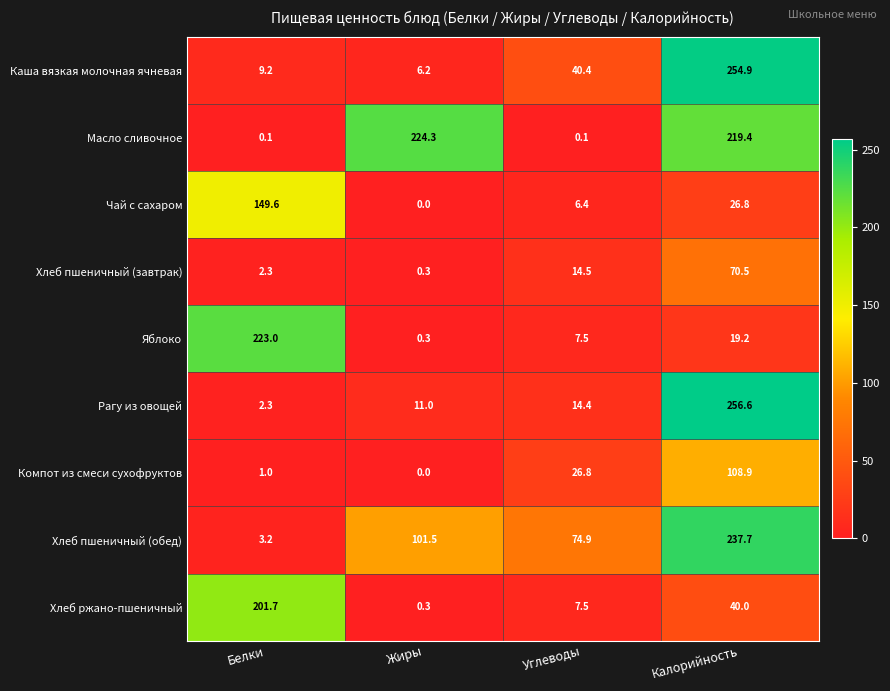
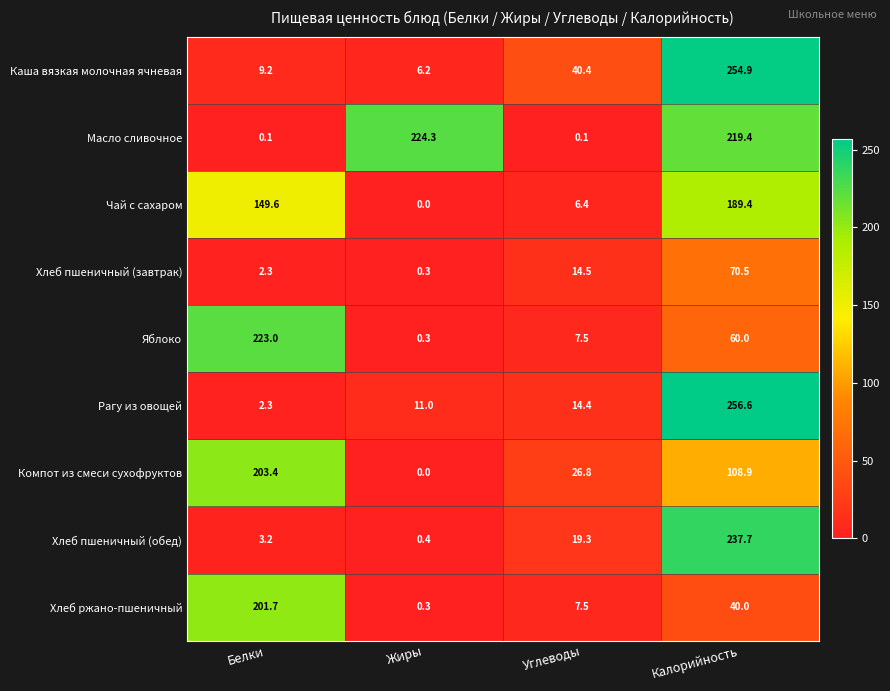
  {
    "Каша вязкая молочная ячневая": {
      "Белки": 9.2,
      "Жиры": 6.2,
      "Углеводы": 40.4,
      "Калорийность": 254.9
    },
    "Масло сливочное": {
      "Белки": 0.1,
      "Жиры": 224.3,
      "Углеводы": 0.1,
      "Калорийность": 219.4
    },
    "Чай с сахаром": {
      "Белки": 149.6,
      "Жиры": 0.0,
      "Углеводы": 6.4,
-     "Калорийность": 26.8
+     "Калорийность": 189.4
    },
    "Хлеб пшеничный (завтрак)": {
      "Белки": 2.3,
      "Жиры": 0.3,
      "Углеводы": 14.5,
      "Калорийность": 70.5
    },
    "Яблоко": {
      "Белки": 223.0,
      "Жиры": 0.3,
      "Углеводы": 7.5,
-     "Калорийность": 19.2
+     "Калорийность": 60.0
    },
    "Рагу из овощей": {
      "Белки": 2.3,
      "Жиры": 11.0,
      "Углеводы": 14.4,
      "Калорийность": 256.6
    },
    "Компот из смеси сухофруктов": {
-     "Белки": 1.0,
+     "Белки": 203.4,
      "Жиры": 0.0,
      "Углеводы": 26.8,
      "Калорийность": 108.9
    },
    "Хлеб пшеничный (обед)": {
      "Белки": 3.2,
-     "Жиры": 101.5,
-     "Углеводы": 74.9,
+     "Жиры": 0.4,
+     "Углеводы": 19.3,
      "Калорийность": 237.7
    },
    "Хлеб ржано-пшеничный": {
      "Белки": 201.7,
      "Жиры": 0.3,
      "Углеводы": 7.5,
      "Калорийность": 40.0
    }
  }
